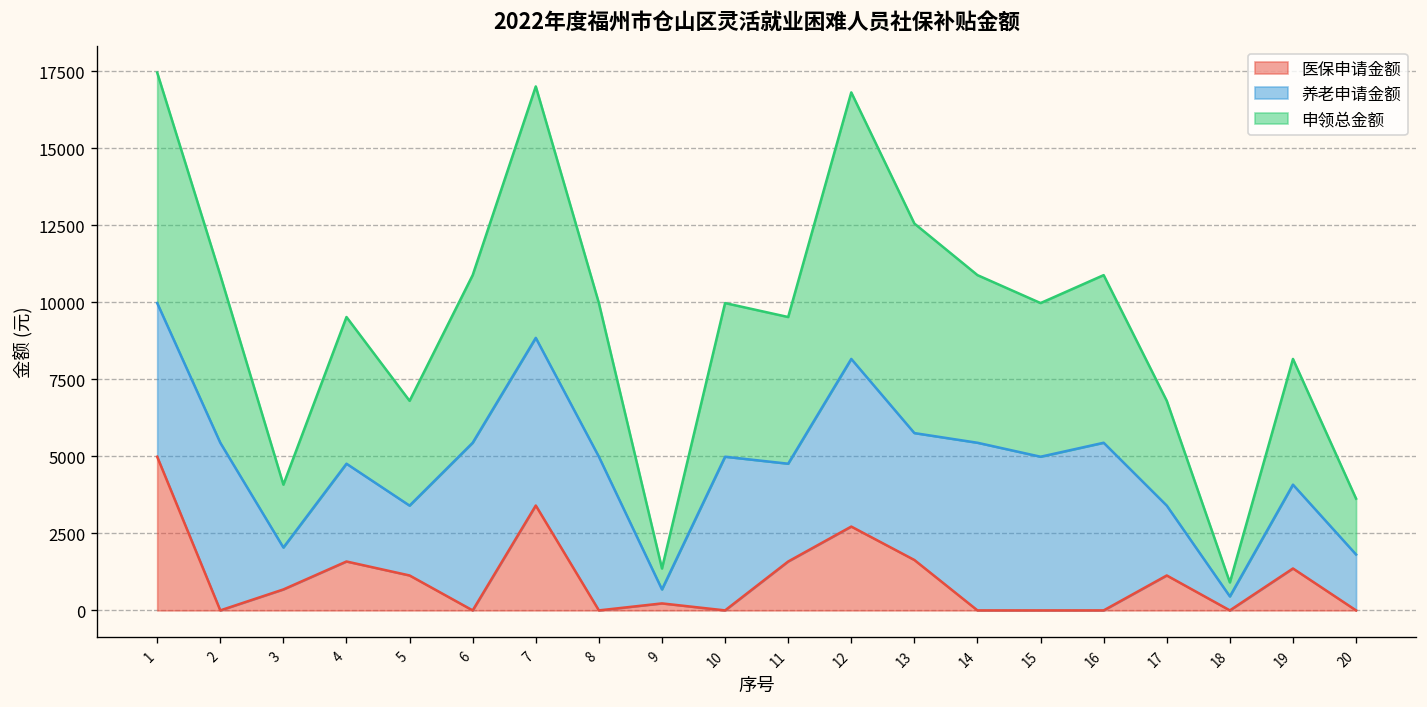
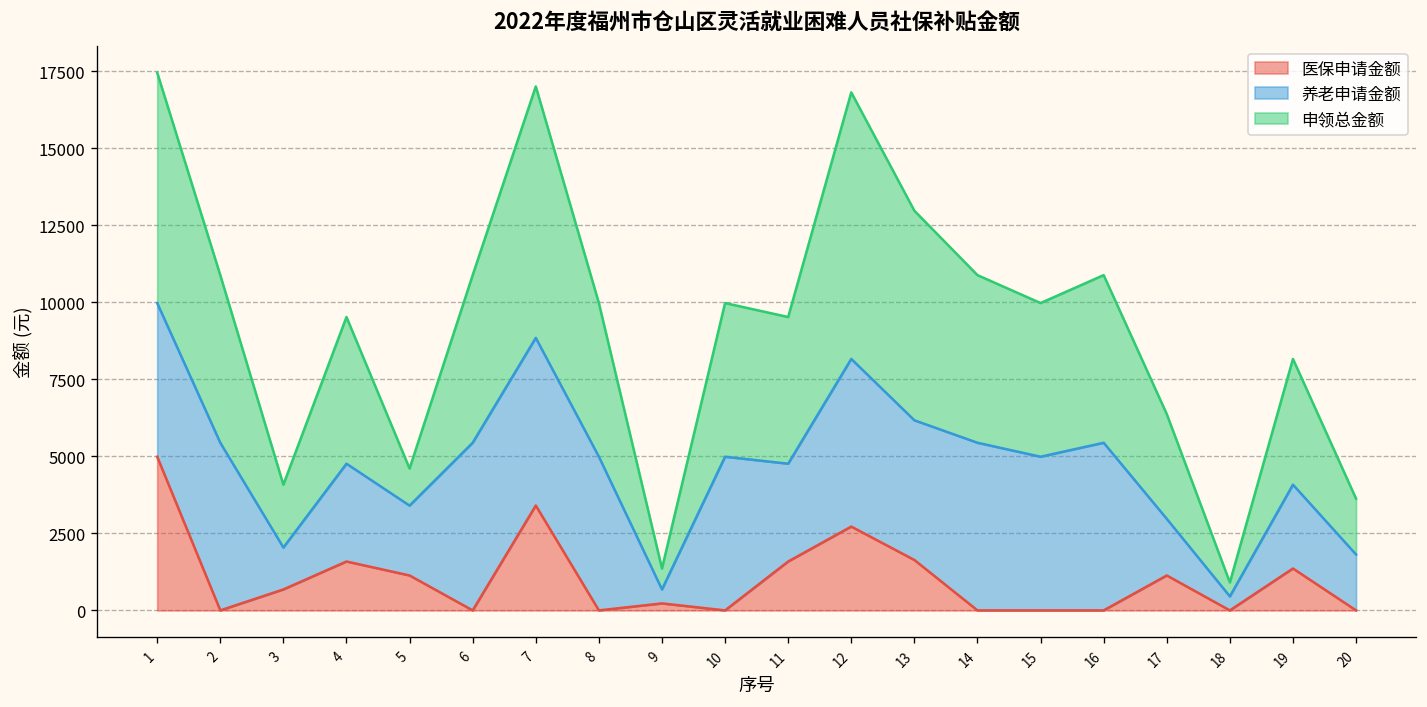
  {
    "医保申请金额": {
      "1": 5000,
      "2": 0,
      "3": 700,
      "4": 1600,
      "5": 1100,
      "6": 0,
      "7": 3400,
      "8": 0,
      "9": 200,
      "10": 0,
      "11": 1600,
      "12": 2700,
      "13": 1600,
      "14": 0,
      "15": 0,
      "16": 0,
      "17": 1100,
      "18": 0,
      "19": 1400,
      "20": 0
    },
    "养老申请金额": {
      "1": 5000,
      "2": 5400,
      "3": 1400,
      "4": 3200,
      "5": 2300,
      "6": 5400,
      "7": 5400,
      "8": 5000,
      "9": 500,
      "10": 5000,
      "11": 3200,
      "12": 5400,
-     "13": 4100,
+     "13": 4500,
      "14": 5400,
      "15": 5000,
      "16": 5400,
-     "17": 2300,
+     "17": 1800,
      "18": 500,
      "19": 2700,
      "20": 1800
    },
    "申领总金额": {
      "1": 7500,
      "2": 5400,
      "3": 2000,
      "4": 4800,
-     "5": 3400,
+     "5": 1200,
      "6": 5400,
      "7": 8200,
      "8": 5000,
      "9": 700,
      "10": 5000,
      "11": 4800,
      "12": 8700,
      "13": 6800,
      "14": 5400,
      "15": 5000,
      "16": 5400,
      "17": 3400,
      "18": 500,
      "19": 4100,
      "20": 1800
    }
  }
